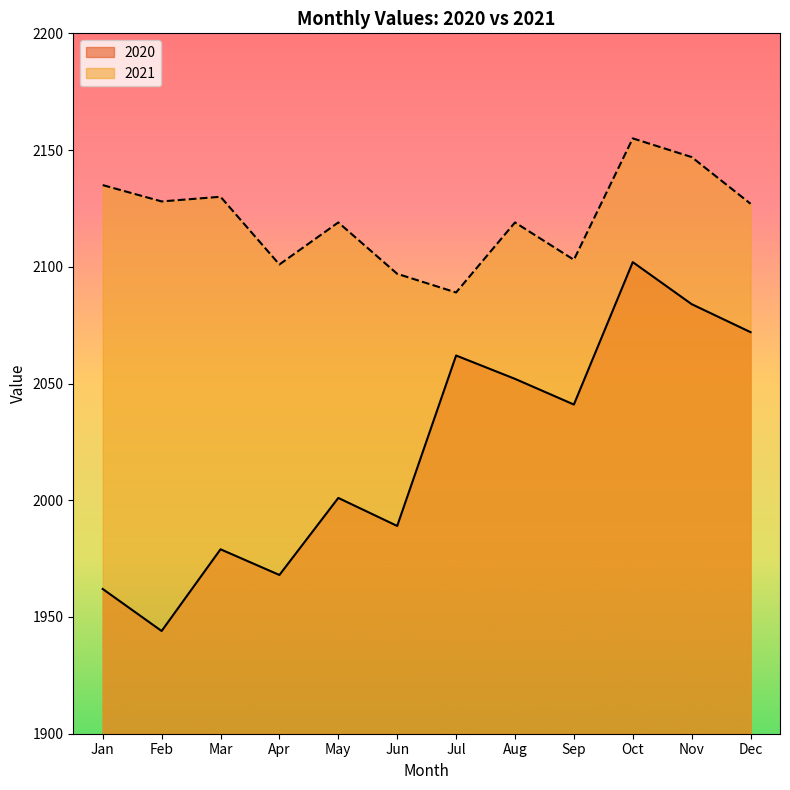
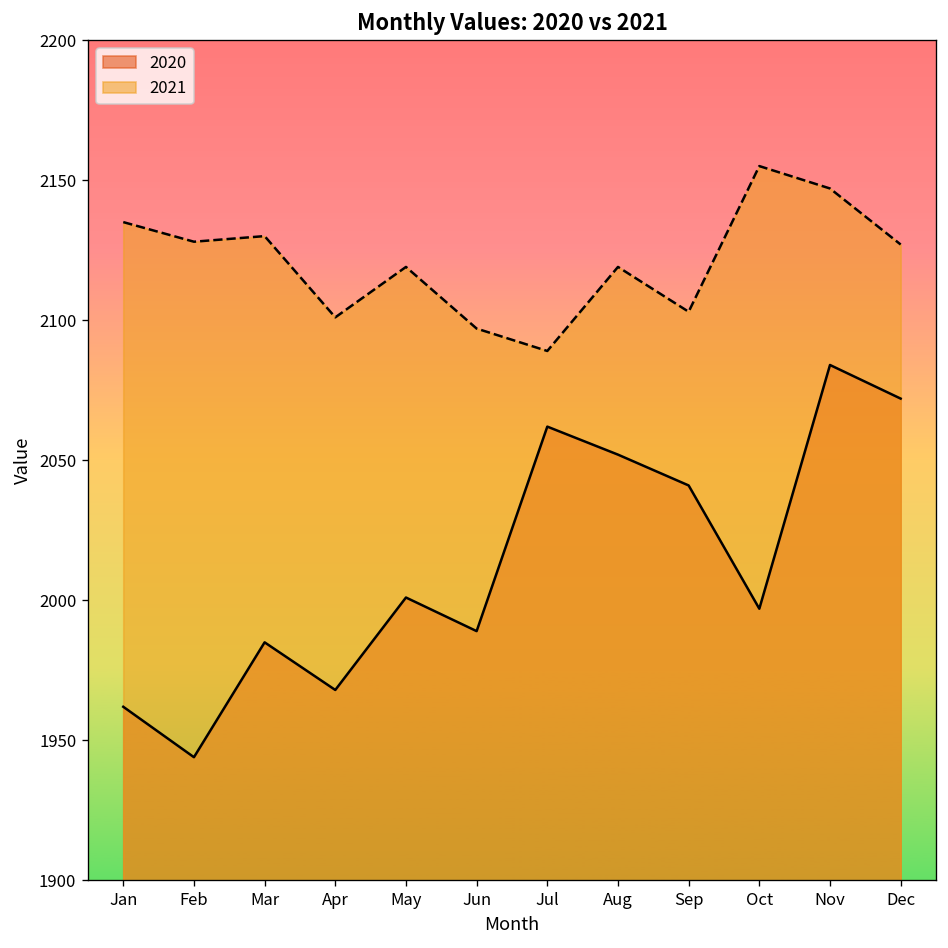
  {
    "2020": {
      "Jan": 1962,
      "Feb": 1944,
-     "Mar": 1979,
+     "Mar": 1985,
      "Apr": 1968,
      "May": 2001,
      "Jun": 1989,
      "Jul": 2062,
      "Aug": 2052,
      "Sep": 2041,
-     "Oct": 2102,
+     "Oct": 1997,
      "Nov": 2084,
      "Dec": 2072
    },
    "2021": {
      "Jan": 2135,
      "Feb": 2128,
      "Mar": 2130,
      "Apr": 2101,
      "May": 2119,
      "Jun": 2097,
      "Jul": 2089,
      "Aug": 2119,
      "Sep": 2103,
      "Oct": 2155,
      "Nov": 2147,
      "Dec": 2127
    }
  }
